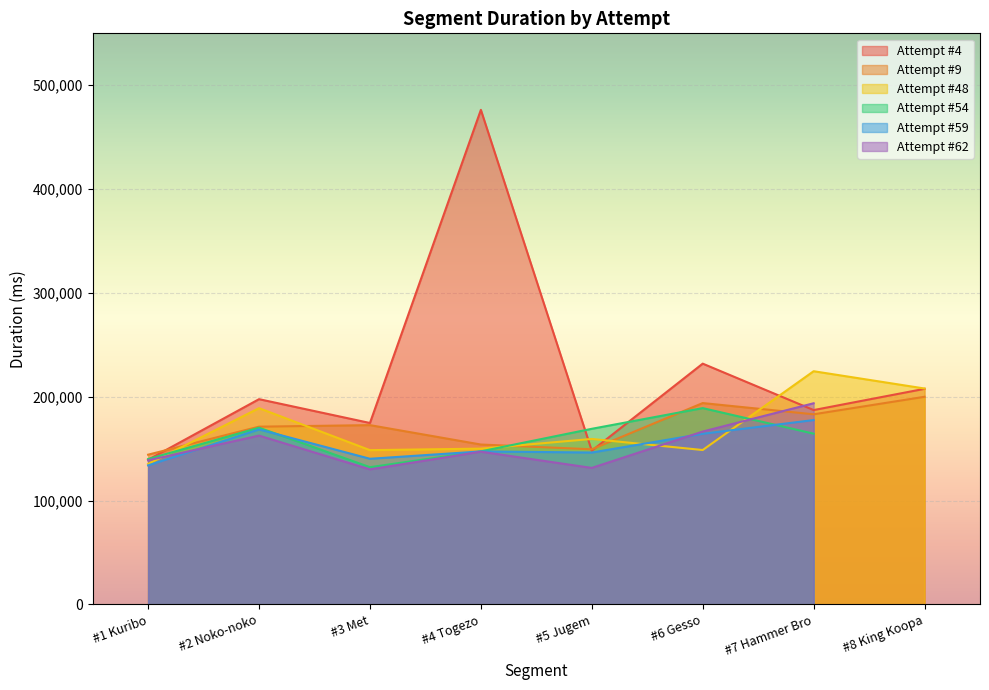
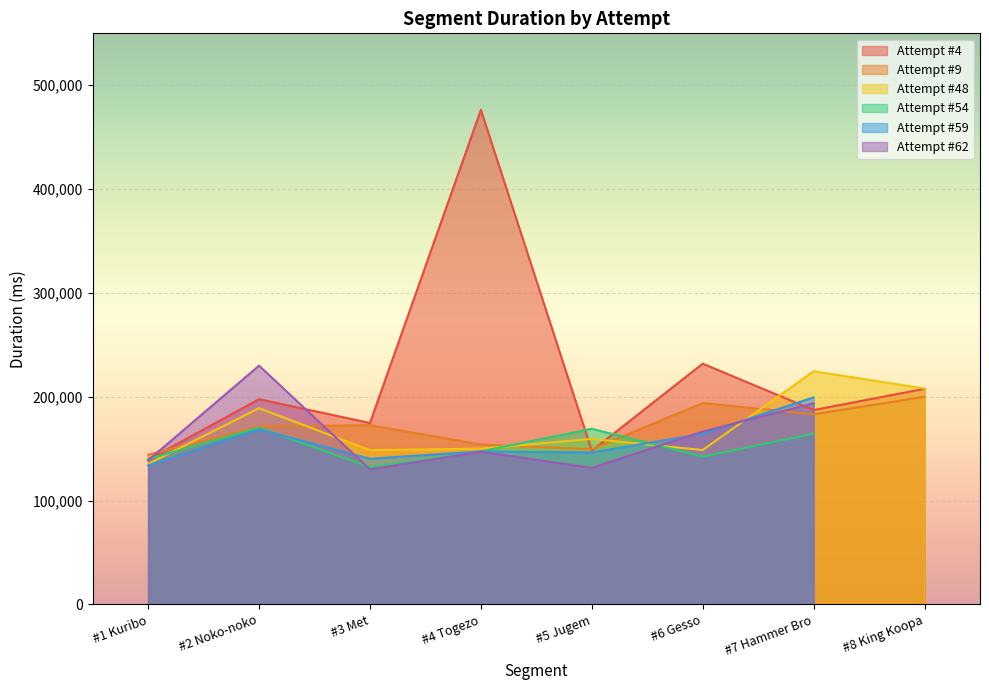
  {
    "Attempt #54": {
      "#5 Jugem": "169,000",
-     "#6 Gesso": "189,000",
+     "#6 Gesso": "142,000",
      "#7 Hammer Bro": "164,000"
    },
    "Attempt #59": {
      "#3 Met": "140,000",
-     "#7 Hammer Bro": "178,000"
+     "#7 Hammer Bro": "199,000"
    },
    "Attempt #62": {
-     "#2 Noko-noko": "163,000",
+     "#2 Noko-noko": "230,000",
      "#5 Jugem": "131,000",
      "#7 Hammer Bro": "194,000"
    }
  }
